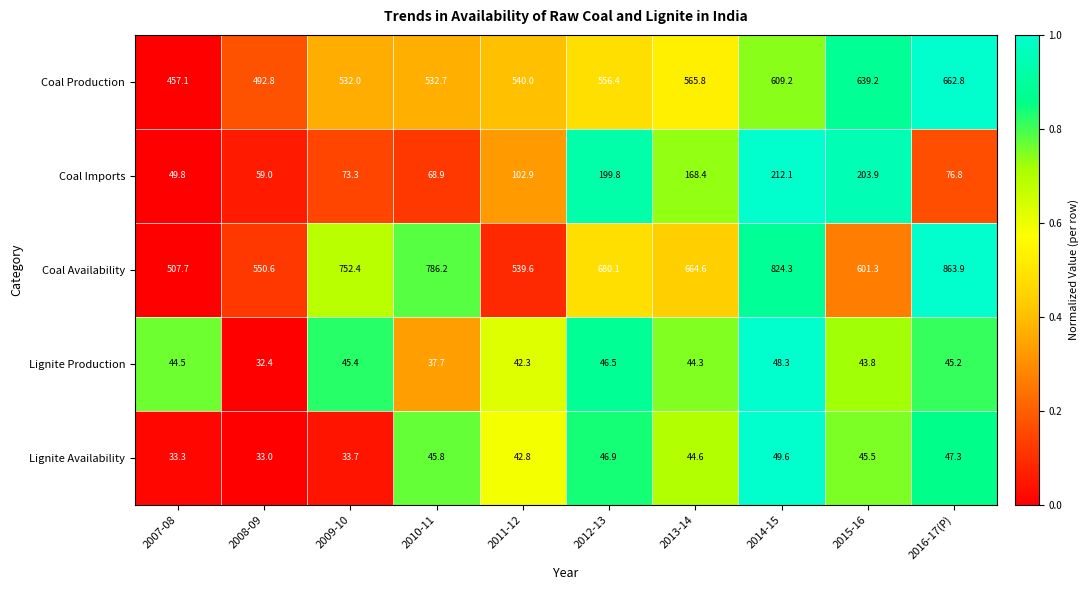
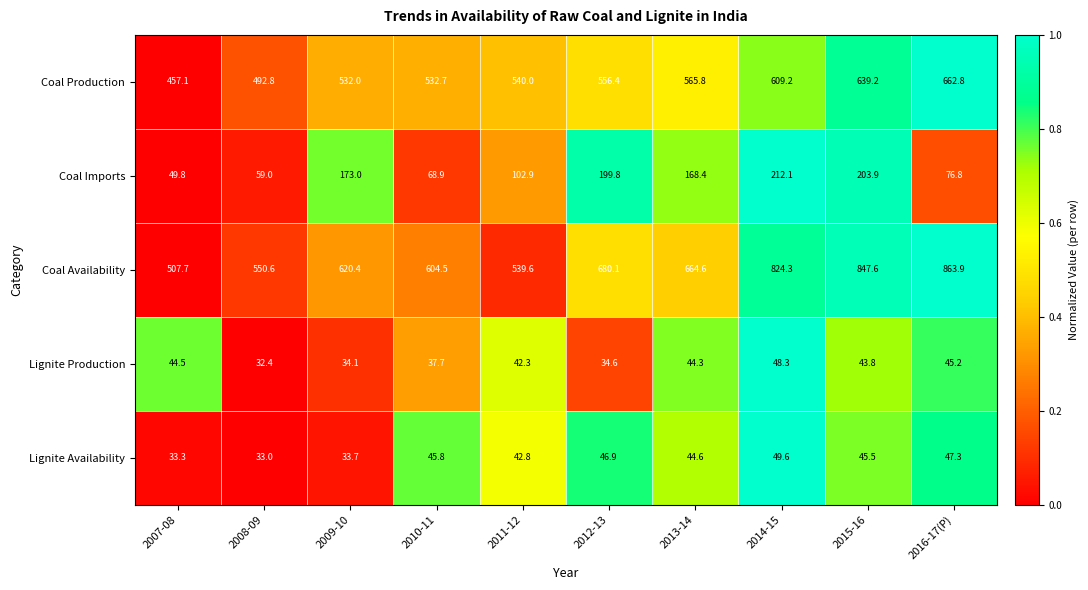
  {
    "Coal Production": {
      "2007-08": 457.1,
      "2008-09": 492.8,
      "2009-10": 532.0,
      "2010-11": 532.7,
      "2011-12": 540.0,
      "2012-13": 556.4,
      "2013-14": 565.8,
      "2014-15": 609.2,
      "2015-16": 639.2,
      "2016-17(P)": 662.8
    },
    "Coal Imports": {
      "2007-08": 49.8,
      "2008-09": 59.0,
-     "2009-10": 73.3,
+     "2009-10": 173.0,
      "2010-11": 68.9,
      "2011-12": 102.9,
      "2012-13": 199.8,
      "2013-14": 168.4,
      "2014-15": 212.1,
      "2015-16": 203.9,
      "2016-17(P)": 76.8
    },
    "Coal Availability": {
      "2007-08": 507.7,
      "2008-09": 550.6,
-     "2009-10": 752.4,
-     "2010-11": 786.2,
+     "2009-10": 620.4,
+     "2010-11": 604.5,
      "2011-12": 539.6,
      "2012-13": 680.1,
      "2013-14": 664.6,
      "2014-15": 824.3,
-     "2015-16": 601.3,
+     "2015-16": 847.6,
      "2016-17(P)": 863.9
    },
    "Lignite Production": {
      "2007-08": 44.5,
      "2008-09": 32.4,
-     "2009-10": 45.4,
+     "2009-10": 34.1,
      "2010-11": 37.7,
      "2011-12": 42.3,
-     "2012-13": 46.5,
+     "2012-13": 34.6,
      "2013-14": 44.3,
      "2014-15": 48.3,
      "2015-16": 43.8,
      "2016-17(P)": 45.2
    },
    "Lignite Availability": {
      "2007-08": 33.3,
      "2008-09": 33.0,
      "2009-10": 33.7,
      "2010-11": 45.8,
      "2011-12": 42.8,
      "2012-13": 46.9,
      "2013-14": 44.6,
      "2014-15": 49.6,
      "2015-16": 45.5,
      "2016-17(P)": 47.3
    }
  }
